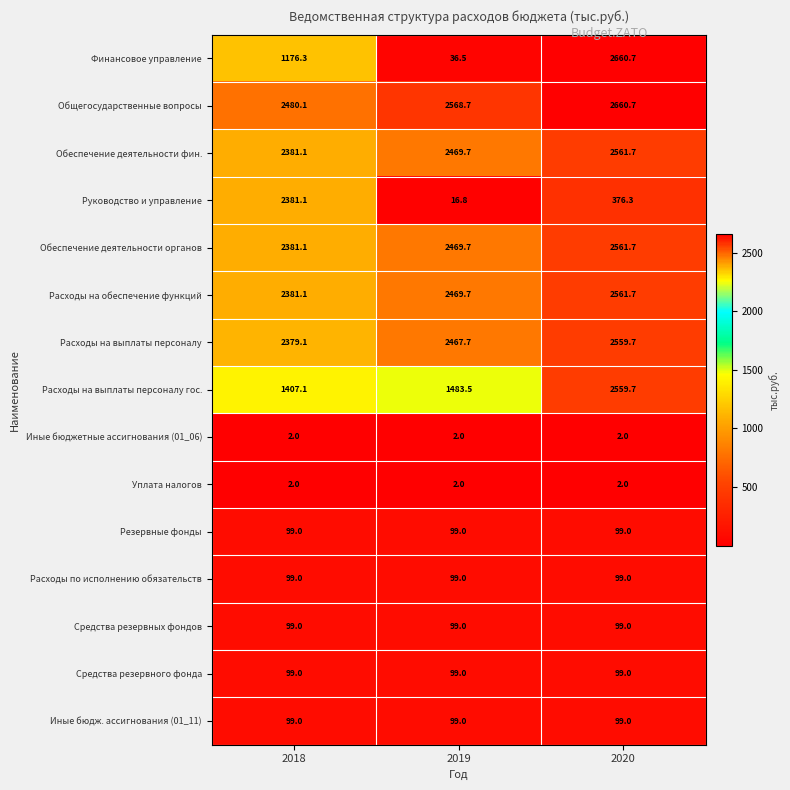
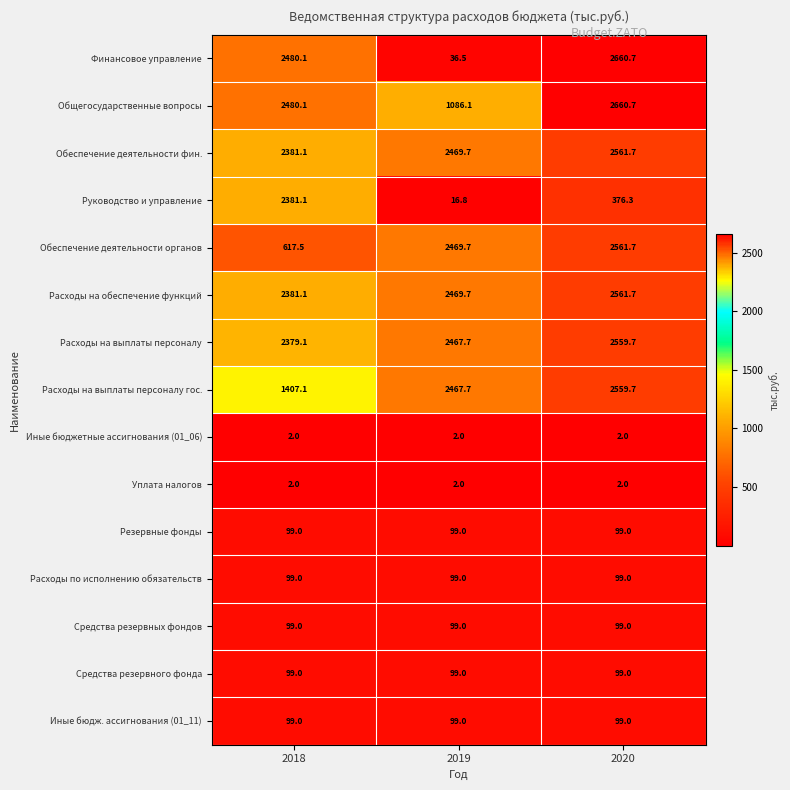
  {
    "Финансовое управление": {
-     "2018": 1176.3,
+     "2018": 2480.1,
      "2019": 36.5,
      "2020": 2660.7
    },
    "Общегосударственные вопросы": {
      "2018": 2480.1,
-     "2019": 2568.7,
+     "2019": 1086.1,
      "2020": 2660.7
    },
    "Обеспечение деятельности фин.": {
      "2018": 2381.1,
      "2019": 2469.7,
      "2020": 2561.7
    },
    "Руководство и управление": {
      "2018": 2381.1,
      "2019": 16.8,
      "2020": 376.3
    },
    "Обеспечение деятельности органов": {
-     "2018": 2381.1,
+     "2018": 617.5,
      "2019": 2469.7,
      "2020": 2561.7
    },
    "Расходы на обеспечение функций": {
      "2018": 2381.1,
      "2019": 2469.7,
      "2020": 2561.7
    },
    "Расходы на выплаты персоналу": {
      "2018": 2379.1,
      "2019": 2467.7,
      "2020": 2559.7
    },
    "Расходы на выплаты персоналу гос.": {
      "2018": 1407.1,
-     "2019": 1483.5,
+     "2019": 2467.7,
      "2020": 2559.7
    },
    "Иные бюджетные ассигнования (01_06)": {
      "2018": 2.0,
      "2019": 2.0,
      "2020": 2.0
    },
    "Уплата налогов": {
      "2018": 2.0,
      "2019": 2.0,
      "2020": 2.0
    },
    "Резервные фонды": {
      "2018": 99.0,
      "2019": 99.0,
      "2020": 99.0
    },
    "Расходы по исполнению обязательств": {
      "2018": 99.0,
      "2019": 99.0,
      "2020": 99.0
    },
    "Средства резервных фондов": {
      "2018": 99.0,
      "2019": 99.0,
      "2020": 99.0
    },
    "Средства резервного фонда": {
      "2018": 99.0,
      "2019": 99.0,
      "2020": 99.0
    },
    "Иные бюдж. ассигнования (01_11)": {
      "2018": 99.0,
      "2019": 99.0,
      "2020": 99.0
    }
  }
